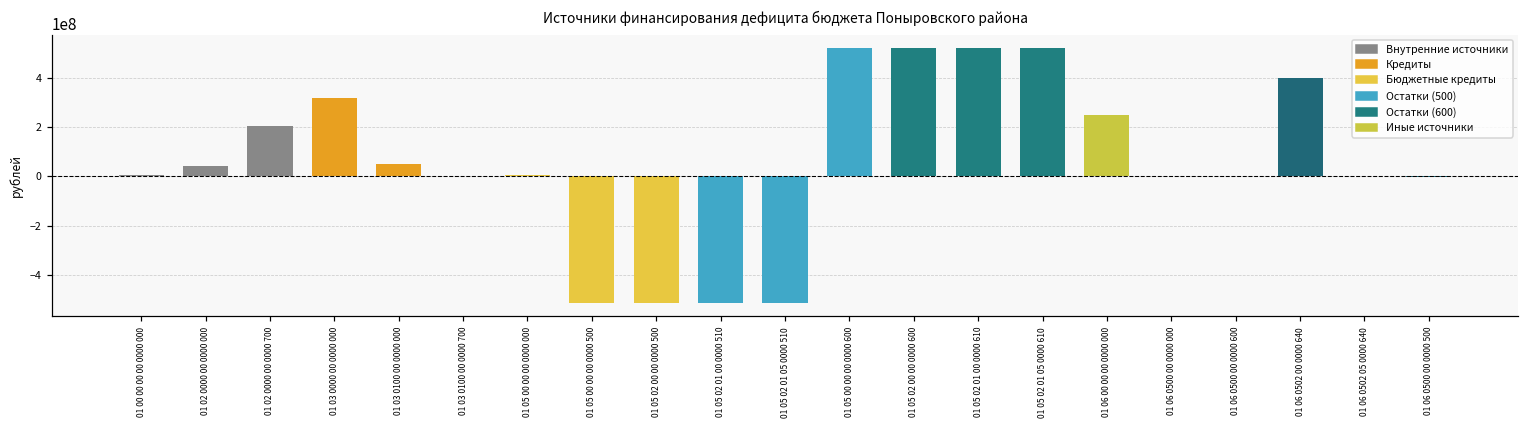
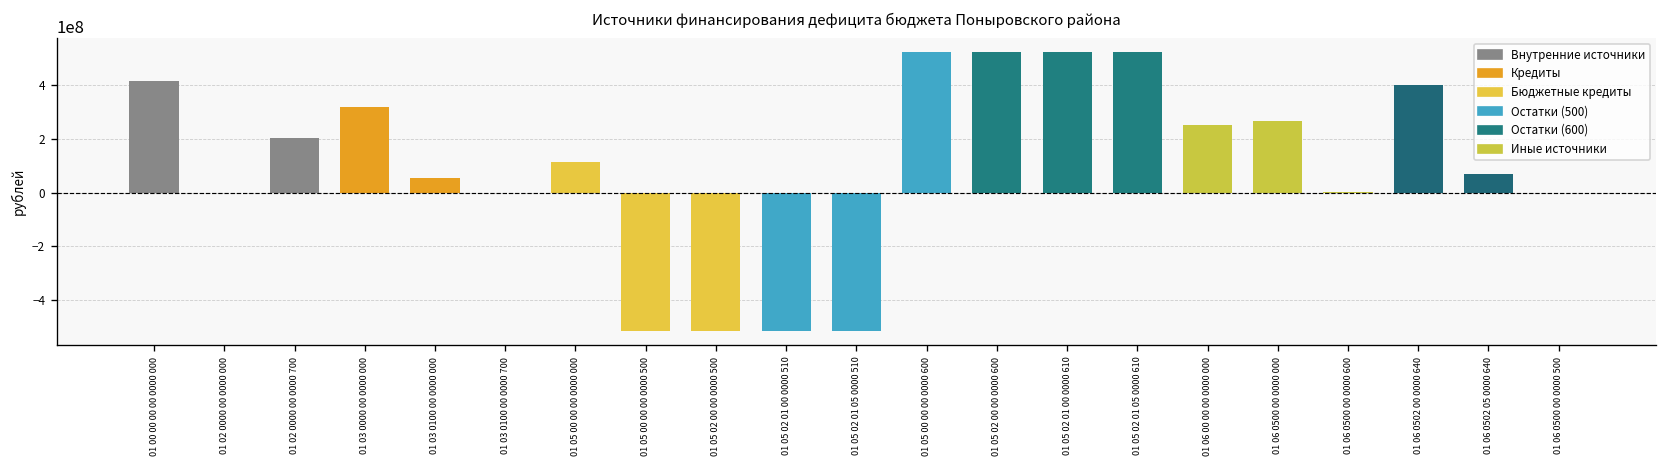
  {
-   "01 00 00 00 00 0000 000": 10000000,
-   "01 02 0000 00 0000 000": 40000000,
+   "01 00 00 00 00 0000 000": 410000000,
+   "01 02 0000 00 0000 000": 0,
    "01 02 0000 00 0000 700": 200000000,
    "01 03 0000 00 0000 000": 320000000,
    "01 03 0100 00 0000 000": 50000000,
    "01 03 0100 00 0000 700": 0,
-   "01 05 00 00 00 0000 000": 10000000,
+   "01 05 00 00 00 0000 000": 110000000,
    "01 05 00 00 00 0000 500": -510000000,
    "01 05 02 00 00 0000 500": -510000000,
    "01 05 02 01 00 0000 510": -510000000,
    "01 05 02 01 05 0000 510": -510000000,
    "01 05 00 00 00 0000 600": 520000000,
    "01 05 02 00 00 0000 600": 520000000,
    "01 05 02 01 00 0000 610": 520000000,
    "01 05 02 01 05 0000 610": 520000000,
    "01 06 00 00 00 0000 000": 250000000,
-   "01 06 0500 00 0000 000": 0,
+   "01 06 0500 00 0000 000": 260000000,
    "01 06 0502 00 0000 640": 400000000,
-   "01 06 0502 05 0000 640": 0
+   "01 06 0502 05 0000 640": 70000000
  }
